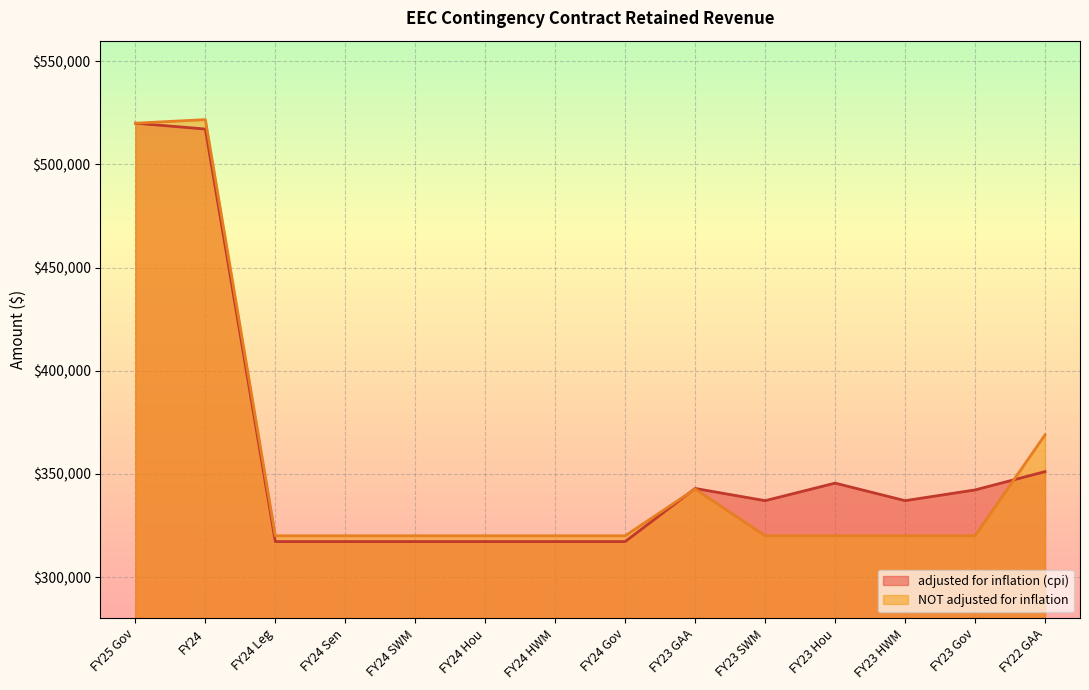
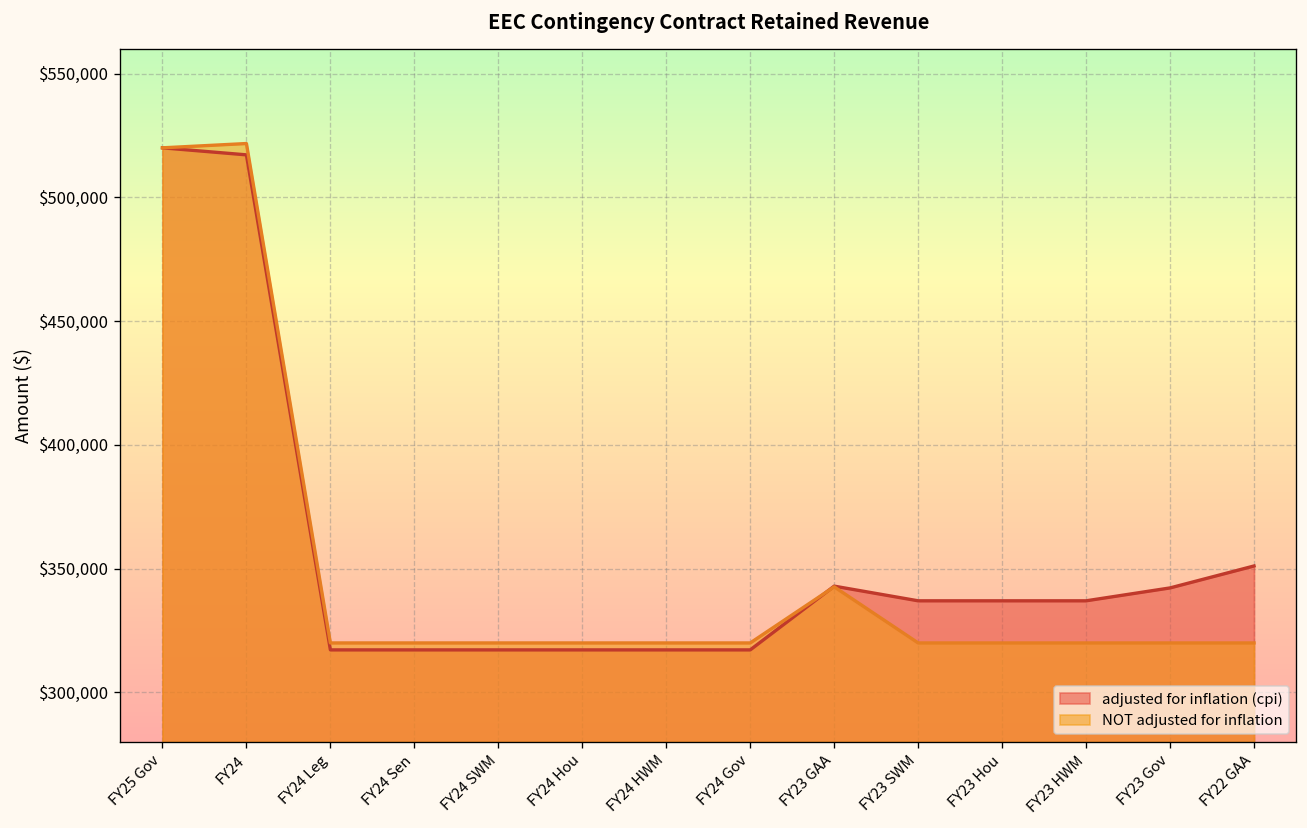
  {
    "adjusted for inflation (cpi)": {
      "FY24": "$517,000",
      "FY24 Leg": "$317,000",
      "FY24 Sen": "$317,000",
      "FY24 SWM": "$317,000",
      "FY24 Hou": "$317,000",
      "FY24 HWM": "$317,000",
      "FY24 Gov": "$317,000",
      "FY23 SWM": "$337,000",
-     "FY23 Hou": "$346,000",
+     "FY23 Hou": "$337,000",
      "FY23 HWM": "$337,000",
      "FY23 Gov": "$342,000",
      "FY22 GAA": "$351,000"
    },
    "NOT adjusted for inflation": {
      "FY24": "$522,000",
      "FY24 Leg": "$320,000",
      "FY24 Sen": "$320,000",
      "FY24 SWM": "$320,000",
      "FY24 Hou": "$320,000",
      "FY24 HWM": "$320,000",
      "FY24 Gov": "$320,000",
      "FY23 SWM": "$320,000",
      "FY23 Hou": "$320,000",
      "FY23 HWM": "$320,000",
      "FY23 Gov": "$320,000",
-     "FY22 GAA": "$369,000"
+     "FY22 GAA": "$320,000"
    }
  }
